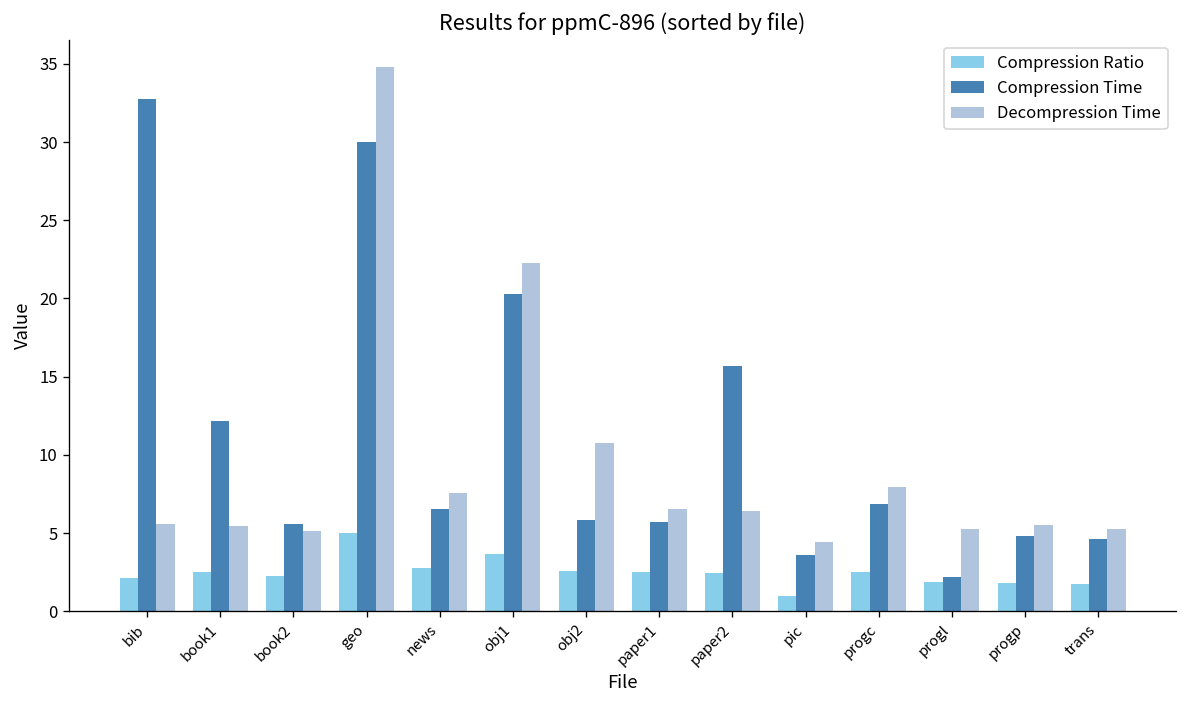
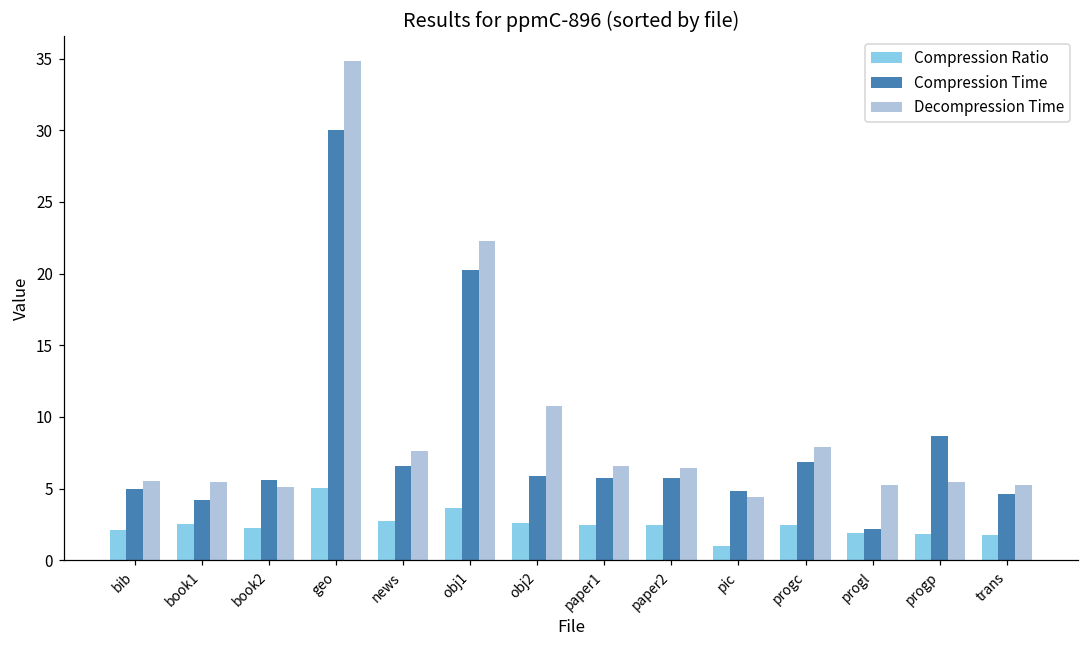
  {
    "Compression Time": {
-     "bib": 32.7,
-     "book1": 12.2,
+     "bib": 5.0,
+     "book1": 4.2,
      "book2": 5.6,
      "geo": 30.0,
      "news": 6.6,
      "obj1": 20.3,
      "obj2": 5.9,
      "paper1": 5.7,
-     "paper2": 15.7,
-     "pic": 3.6,
+     "paper2": 5.8,
+     "pic": 4.8,
      "progc": 6.8,
      "progl": 2.2,
-     "progp": 4.8,
+     "progp": 8.7,
      "trans": 4.6
    }
  }
